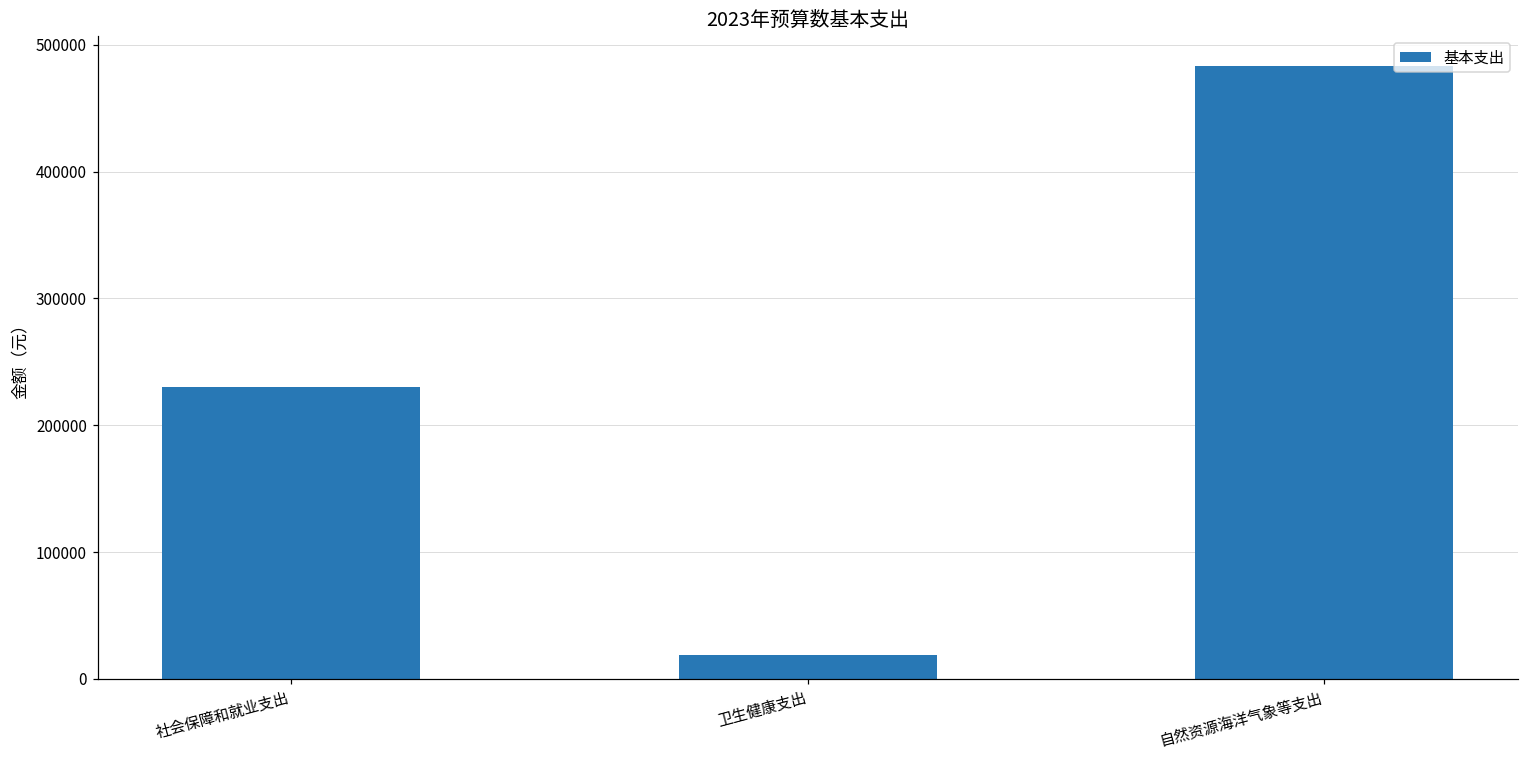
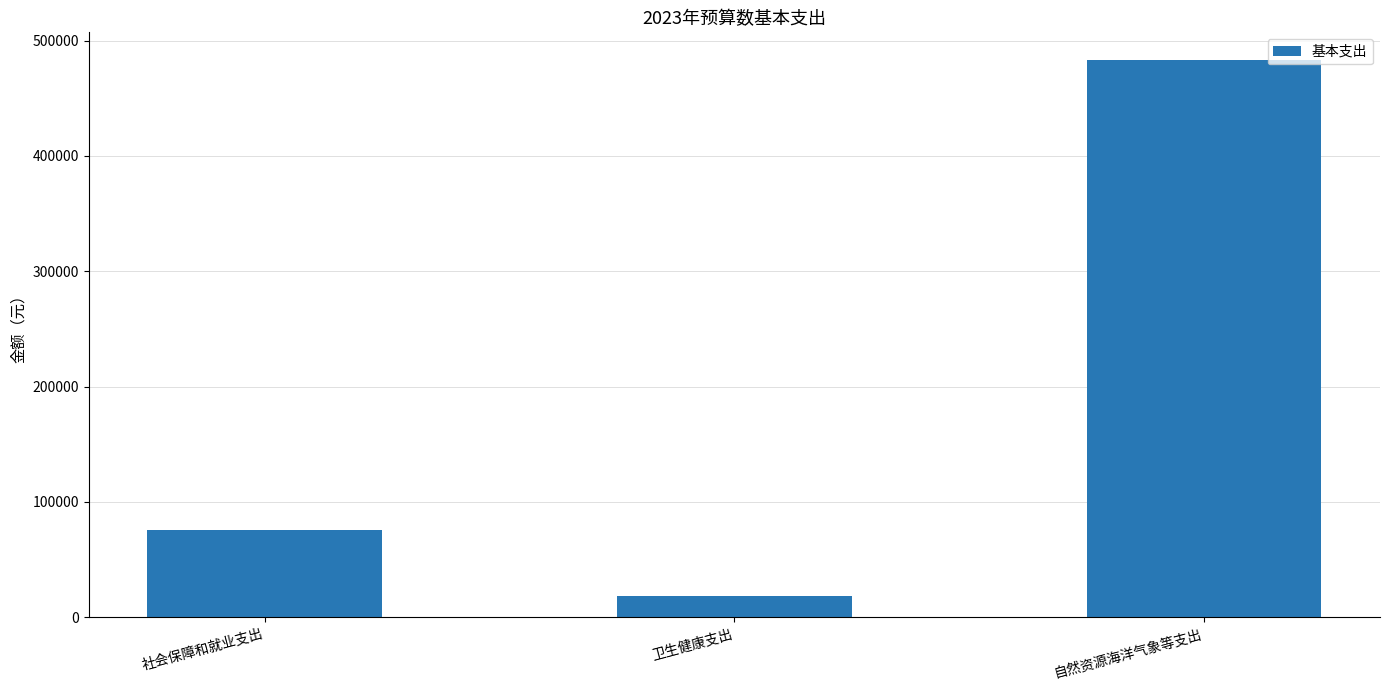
  {
-   "社会保障和就业支出": 230000,
+   "社会保障和就业支出": 75000,
    "卫生健康支出": 19000,
    "自然资源海洋气象等支出": 483000
  }
